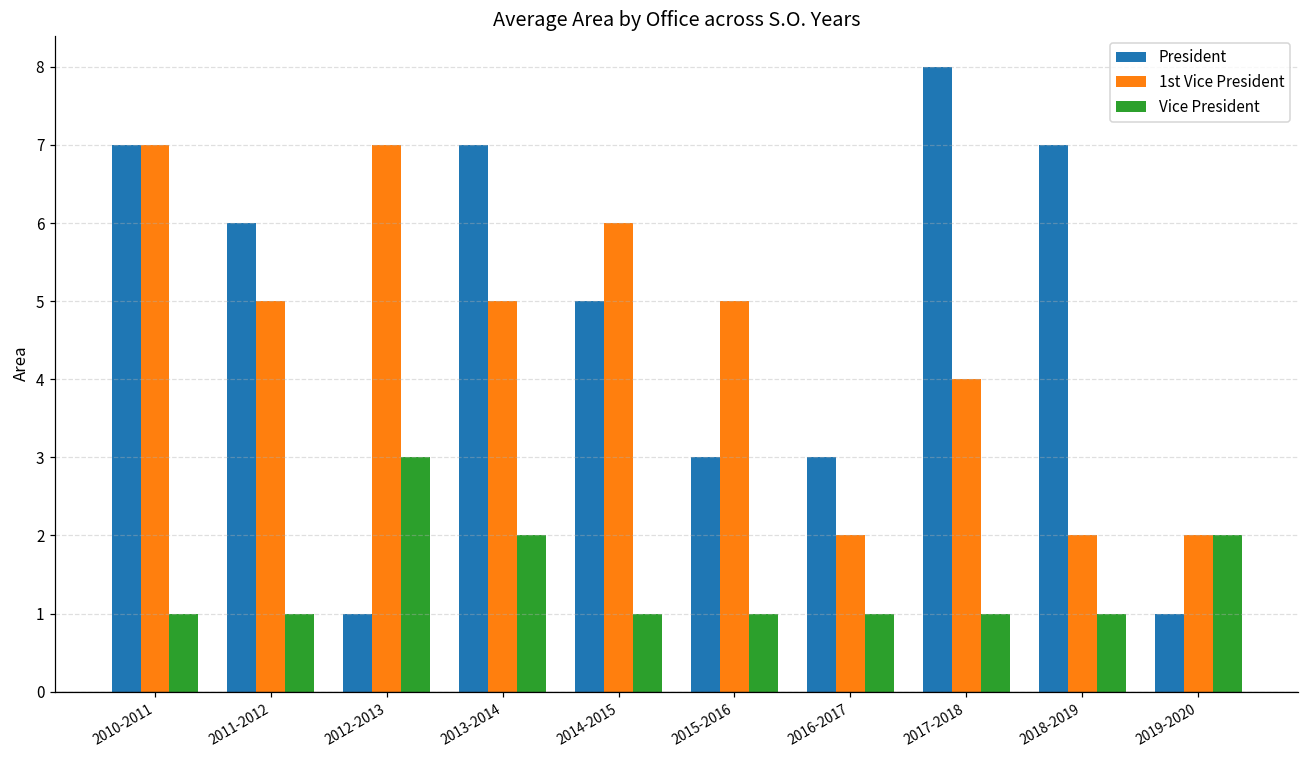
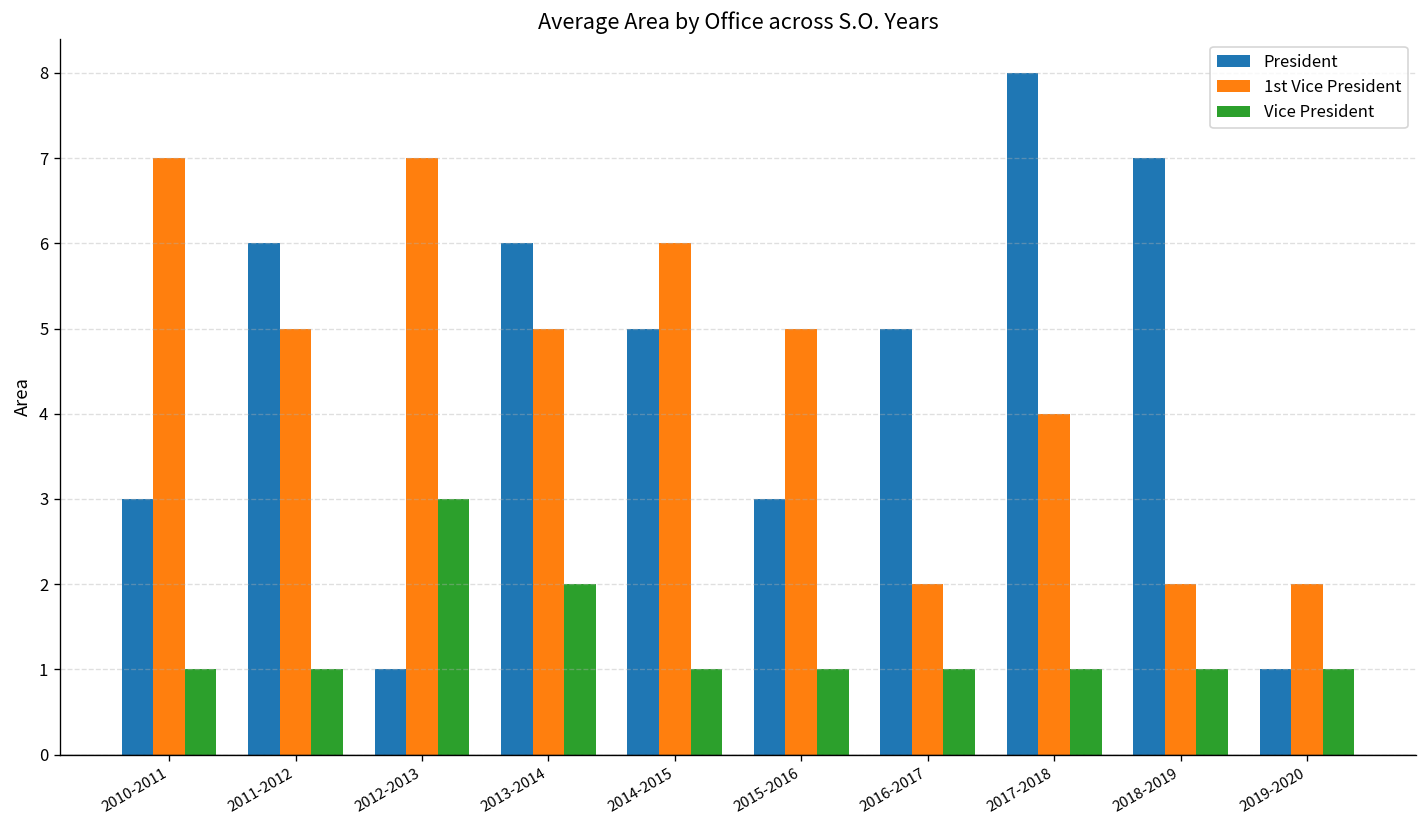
  {
    "President": {
-     "2010-2011": 7,
+     "2010-2011": 3,
      "2011-2012": 6,
      "2012-2013": 1,
-     "2013-2014": 7,
+     "2013-2014": 6,
      "2014-2015": 5,
      "2015-2016": 3,
-     "2016-2017": 3,
+     "2016-2017": 5,
      "2017-2018": 8,
      "2018-2019": 7,
      "2019-2020": 1
    },
    "1st Vice President": {
      "2010-2011": 7,
      "2011-2012": 5,
      "2012-2013": 7,
      "2013-2014": 5,
      "2014-2015": 6,
      "2015-2016": 5,
      "2016-2017": 2,
      "2017-2018": 4,
      "2018-2019": 2,
      "2019-2020": 2
    },
    "Vice President": {
      "2010-2011": 1,
      "2011-2012": 1,
      "2012-2013": 3,
      "2013-2014": 2,
      "2014-2015": 1,
      "2015-2016": 1,
      "2016-2017": 1,
      "2017-2018": 1,
      "2018-2019": 1,
-     "2019-2020": 2
+     "2019-2020": 1
    }
  }
